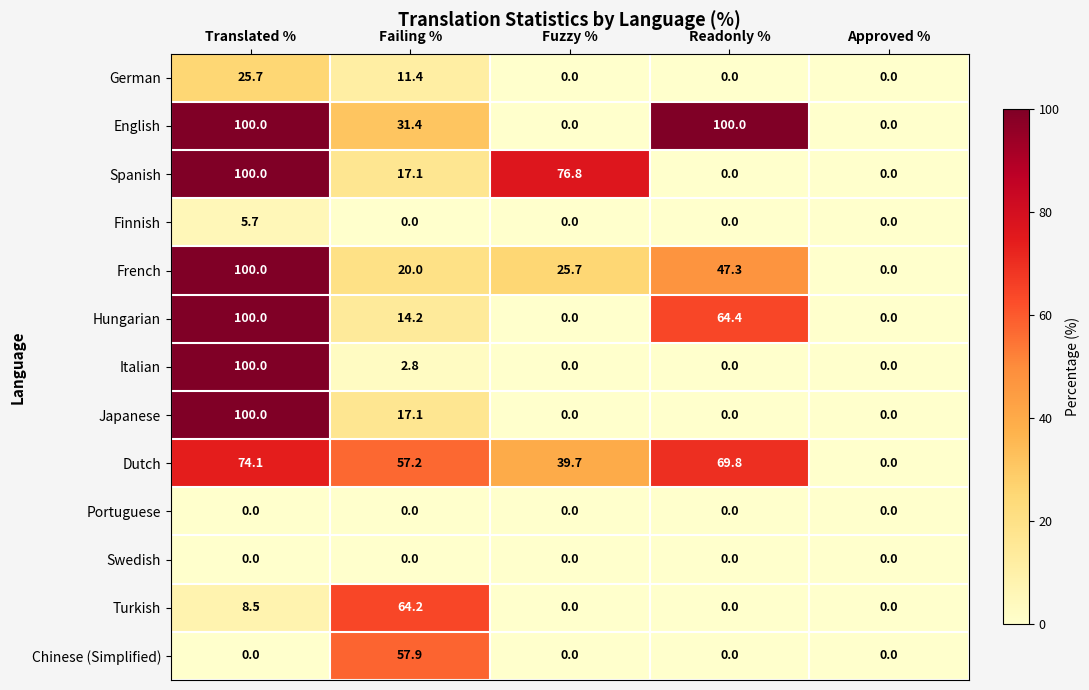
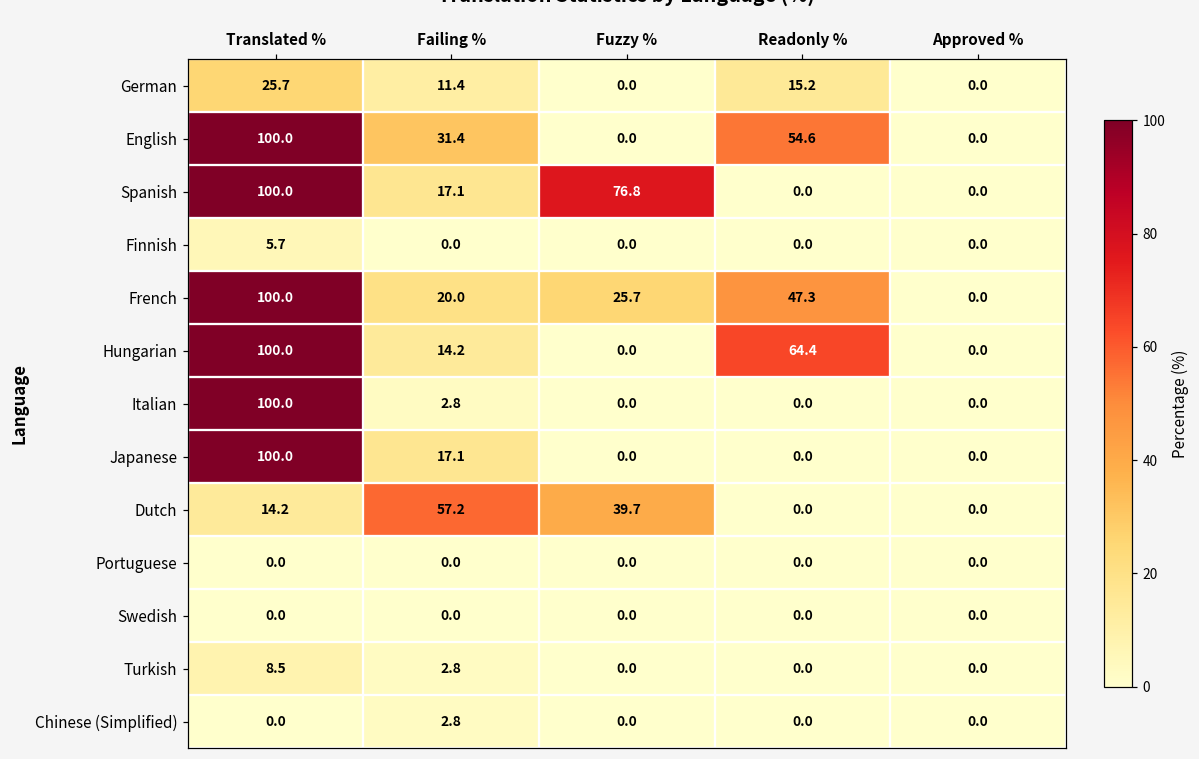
  {
    "German": {
      "Translated %": 25.7,
      "Failing %": 11.4,
      "Fuzzy %": 0.0,
-     "Readonly %": 0.0,
+     "Readonly %": 15.2,
      "Approved %": 0.0
    },
    "English": {
      "Translated %": 100.0,
      "Failing %": 31.4,
      "Fuzzy %": 0.0,
-     "Readonly %": 100.0,
+     "Readonly %": 54.6,
      "Approved %": 0.0
    },
    "Spanish": {
      "Translated %": 100.0,
      "Failing %": 17.1,
      "Fuzzy %": 76.8,
      "Readonly %": 0.0,
      "Approved %": 0.0
    },
    "Finnish": {
      "Translated %": 5.7,
      "Failing %": 0.0,
      "Fuzzy %": 0.0,
      "Readonly %": 0.0,
      "Approved %": 0.0
    },
    "French": {
      "Translated %": 100.0,
      "Failing %": 20.0,
      "Fuzzy %": 25.7,
      "Readonly %": 47.3,
      "Approved %": 0.0
    },
    "Hungarian": {
      "Translated %": 100.0,
      "Failing %": 14.2,
      "Fuzzy %": 0.0,
      "Readonly %": 64.4,
      "Approved %": 0.0
    },
    "Italian": {
      "Translated %": 100.0,
      "Failing %": 2.8,
      "Fuzzy %": 0.0,
      "Readonly %": 0.0,
      "Approved %": 0.0
    },
    "Japanese": {
      "Translated %": 100.0,
      "Failing %": 17.1,
      "Fuzzy %": 0.0,
      "Readonly %": 0.0,
      "Approved %": 0.0
    },
    "Dutch": {
-     "Translated %": 74.1,
+     "Translated %": 14.2,
      "Failing %": 57.2,
      "Fuzzy %": 39.7,
-     "Readonly %": 69.8,
+     "Readonly %": 0.0,
      "Approved %": 0.0
    },
    "Portuguese": {
      "Translated %": 0.0,
      "Failing %": 0.0,
      "Fuzzy %": 0.0,
      "Readonly %": 0.0,
      "Approved %": 0.0
    },
    "Swedish": {
      "Translated %": 0.0,
      "Failing %": 0.0,
      "Fuzzy %": 0.0,
      "Readonly %": 0.0,
      "Approved %": 0.0
    },
    "Turkish": {
      "Translated %": 8.5,
-     "Failing %": 64.2,
+     "Failing %": 2.8,
      "Fuzzy %": 0.0,
      "Readonly %": 0.0,
      "Approved %": 0.0
    },
    "Chinese (Simplified)": {
      "Translated %": 0.0,
-     "Failing %": 57.9,
+     "Failing %": 2.8,
      "Fuzzy %": 0.0,
      "Readonly %": 0.0,
      "Approved %": 0.0
    }
  }
